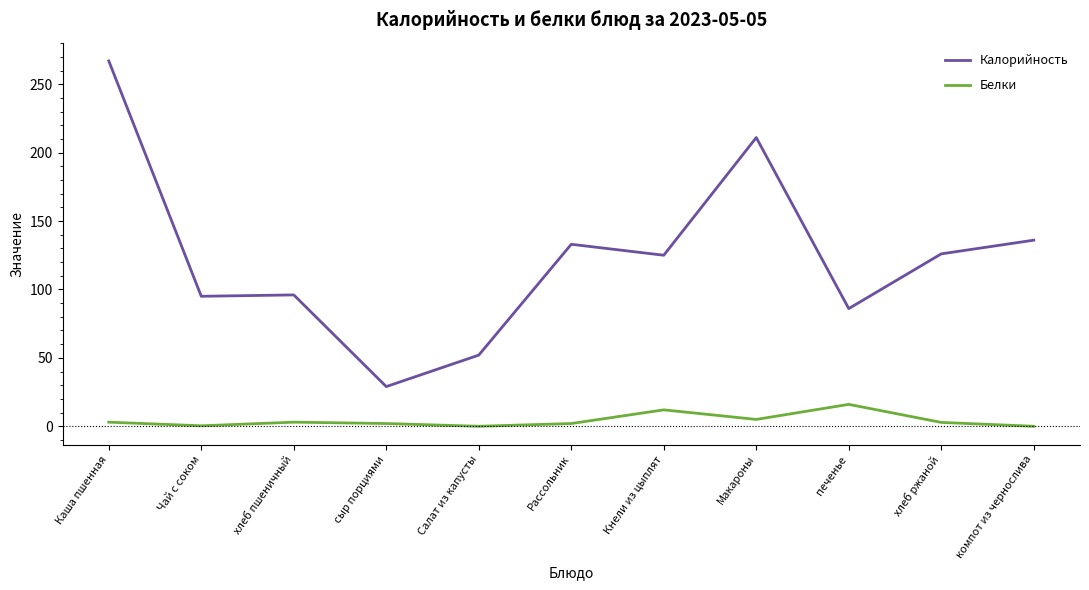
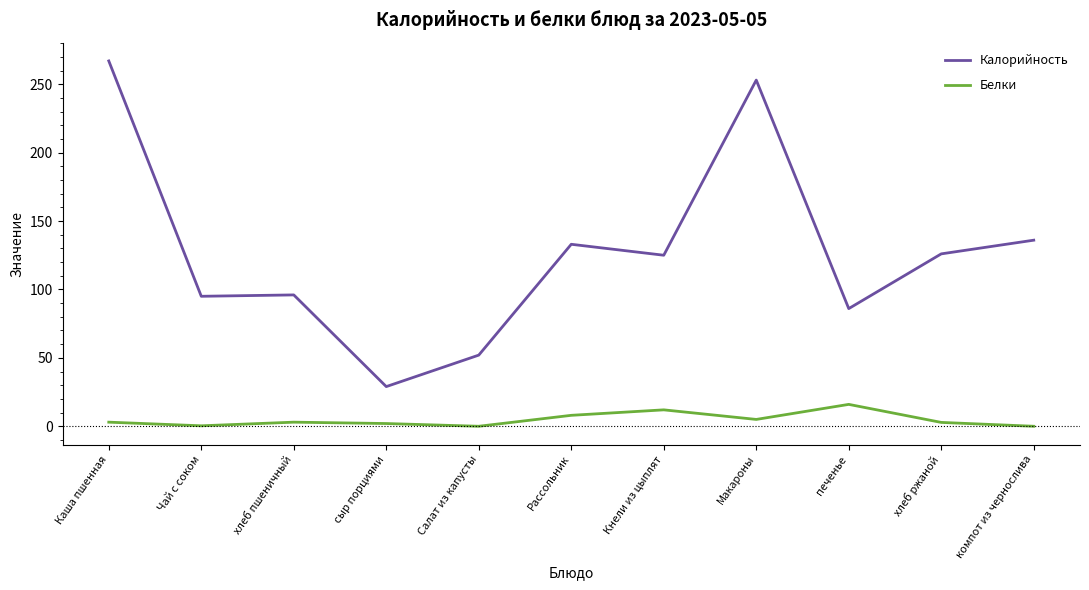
  {
    "Калорийность": {
      "Каша пшенная": 267,
      "Чай с соком": 95,
      "хлеб пшеничный": 96,
      "сыр порциями": 29,
      "Салат из капусты": 52,
      "Рассольник": 133,
      "Кнели из цыплят": 125,
-     "Макароны": 211,
+     "Макароны": 253,
      "печенье": 86,
      "хлеб ржаной": 126,
      "компот из чернослива": 136
    },
    "Белки": {
      "Каша пшенная": 3,
      "Чай с соком": 0,
      "хлеб пшеничный": 3,
      "сыр порциями": 2,
      "Салат из капусты": 0,
-     "Рассольник": 2,
+     "Рассольник": 8,
      "Кнели из цыплят": 12,
      "Макароны": 5,
      "печенье": 16,
      "хлеб ржаной": 3,
      "компот из чернослива": 0
    }
  }
